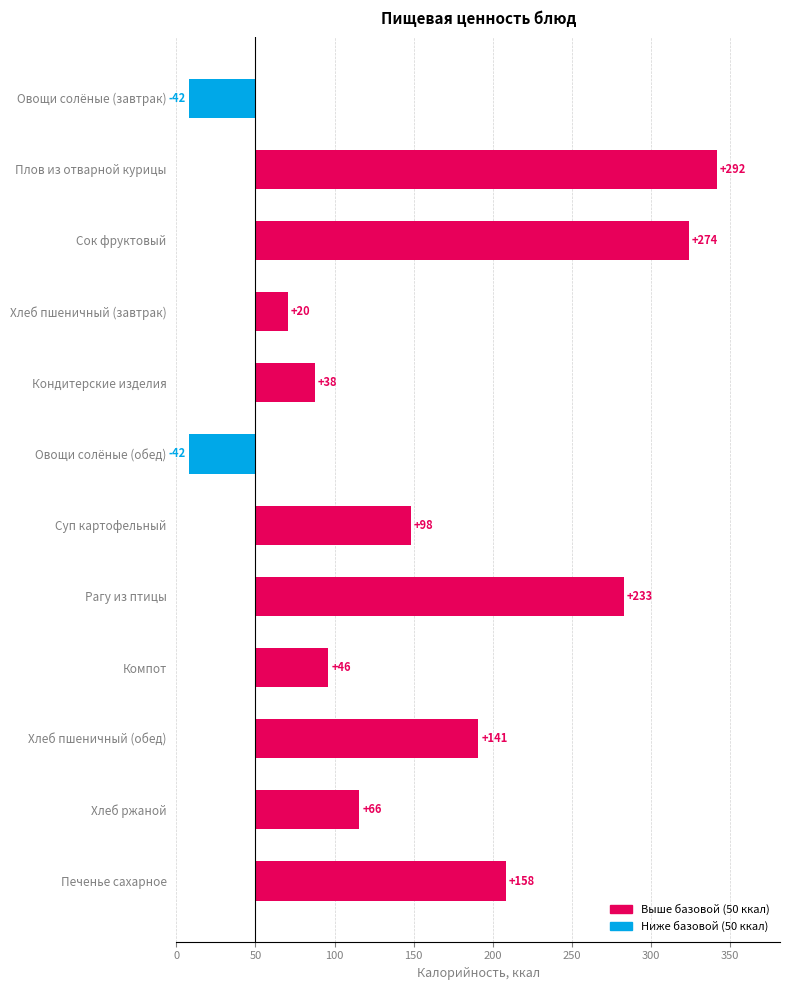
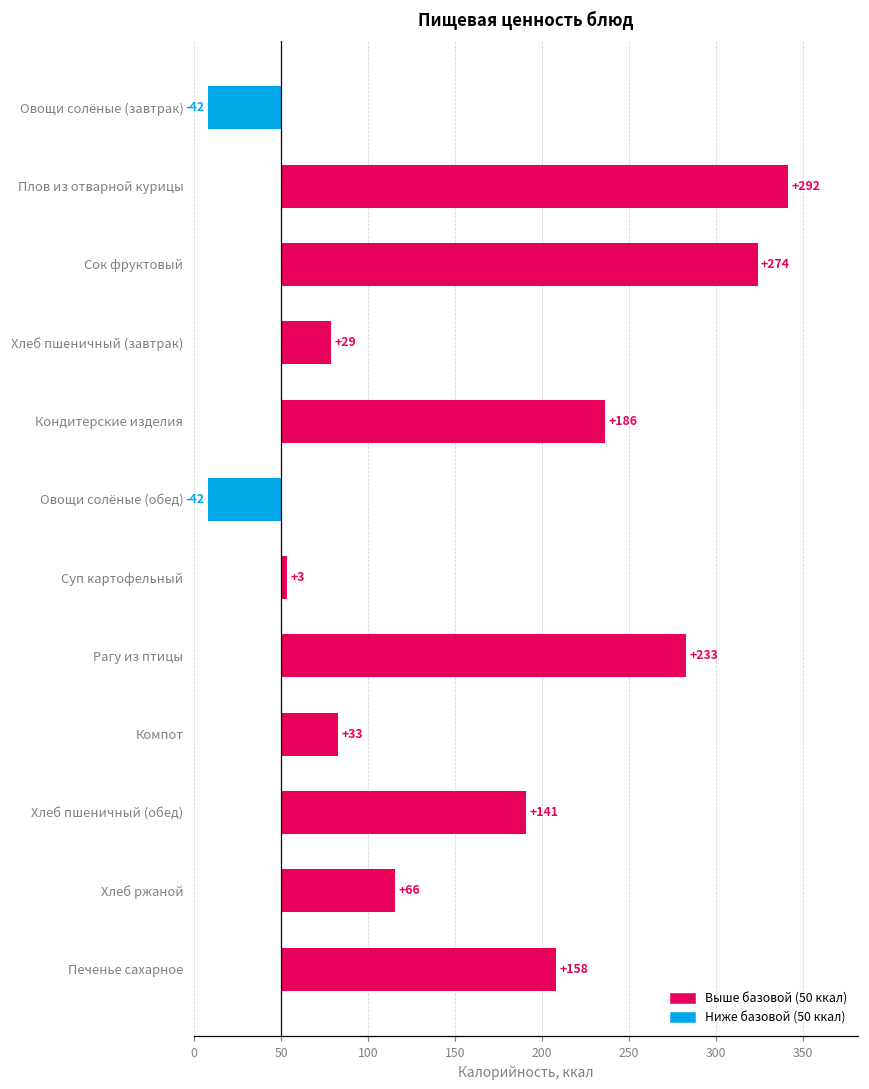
  {
    "Овощи солёные (завтрак)": "-42",
    "Плов из отварной курицы": "+292",
    "Сок фруктовый": "+274",
-   "Хлеб пшеничный (завтрак)": "+20",
-   "Кондитерские изделия": "+38",
+   "Хлеб пшеничный (завтрак)": "+29",
+   "Кондитерские изделия": "+186",
    "Овощи солёные (обед)": "-42",
-   "Суп картофельный": "+98",
+   "Суп картофельный": "+3",
    "Рагу из птицы": "+233",
-   "Компот": "+46",
+   "Компот": "+33",
    "Хлеб пшеничный (обед)": "+141",
    "Хлеб ржаной": "+66",
    "Печенье сахарное": "+158"
  }
